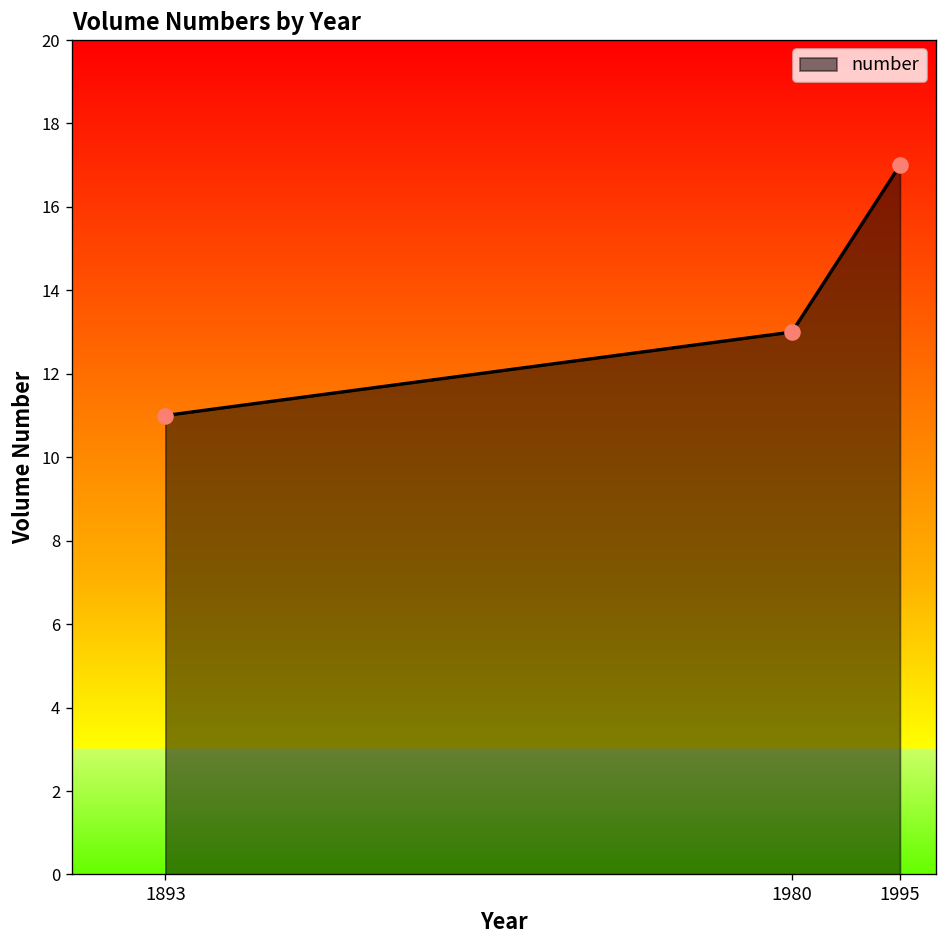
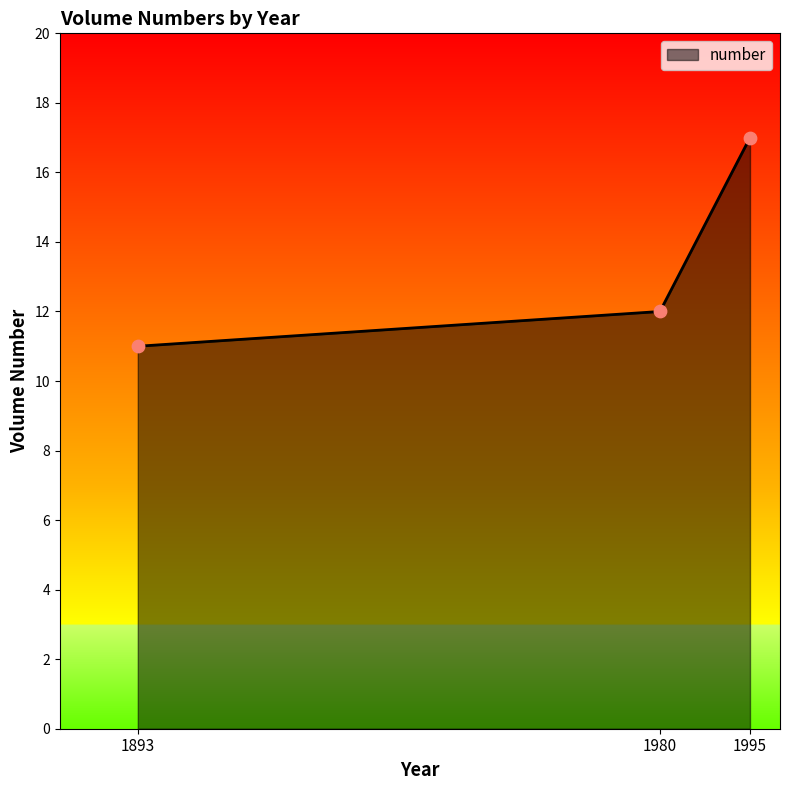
  {
    "1893": 11,
-   "1980": 13,
+   "1980": 12,
    "1995": 17
  }
